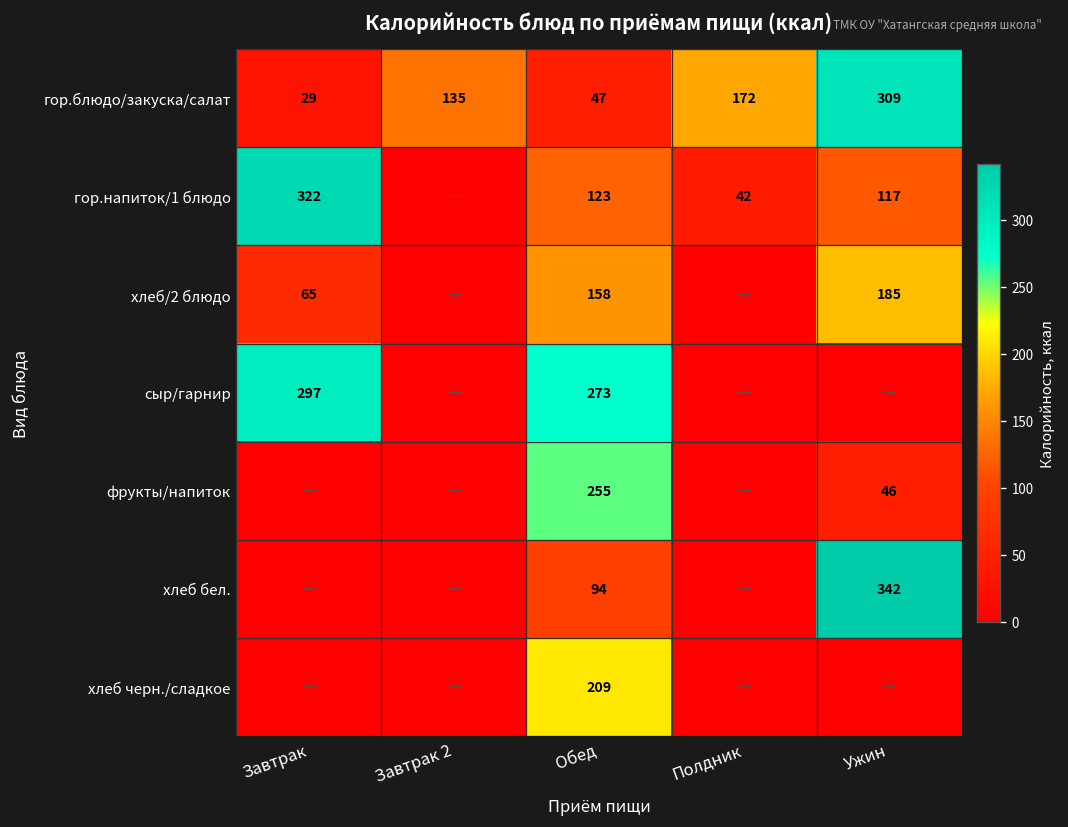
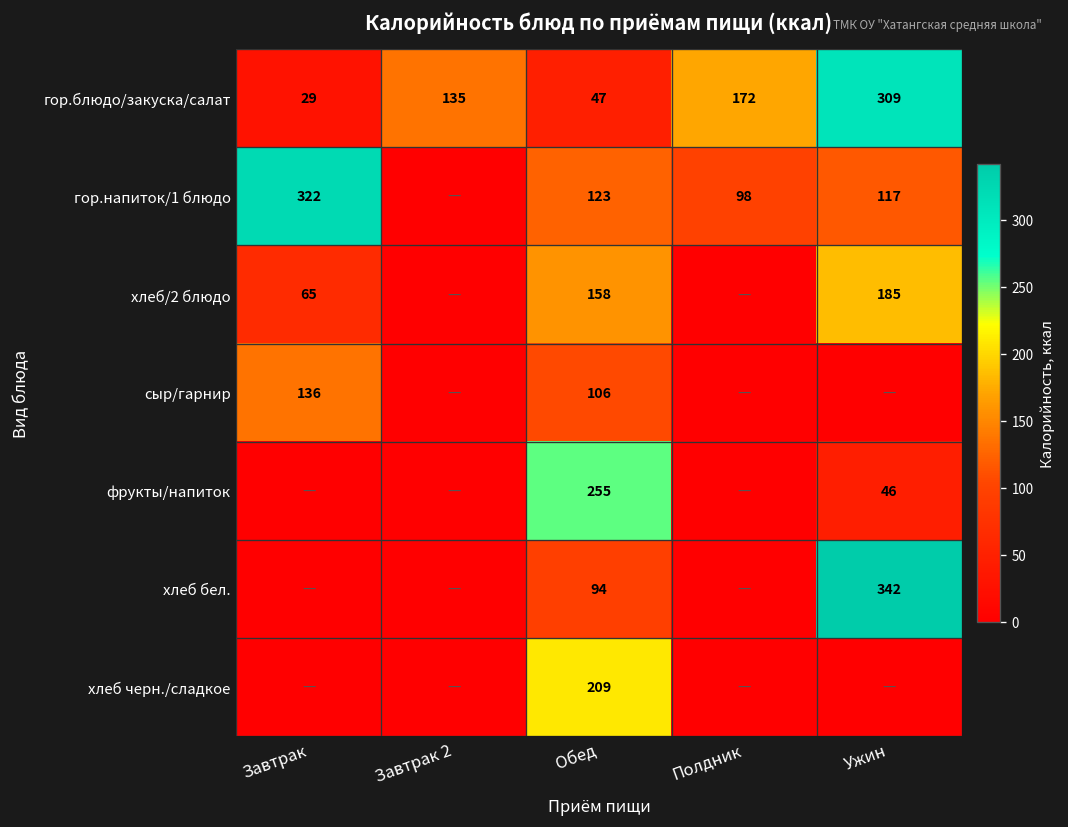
  {
    "гор.блюдо/закуска/салат": {
      "Завтрак": 29,
      "Завтрак 2": 135,
      "Обед": 47,
      "Полдник": 172,
      "Ужин": 309
    },
    "гор.напиток/1 блюдо": {
      "Завтрак": 322,
      "Обед": 123,
-     "Полдник": 42,
+     "Полдник": 98,
      "Ужин": 117
    },
    "хлеб/2 блюдо": {
      "Завтрак": 65,
      "Обед": 158,
      "Ужин": 185
    },
    "сыр/гарнир": {
-     "Завтрак": 297,
-     "Обед": 273
+     "Завтрак": 136,
+     "Обед": 106
    },
    "фрукты/напиток": {
      "Обед": 255,
      "Ужин": 46
    },
    "хлеб бел.": {
      "Обед": 94,
      "Ужин": 342
    },
    "хлеб черн./сладкое": {
      "Обед": 209
    }
  }
